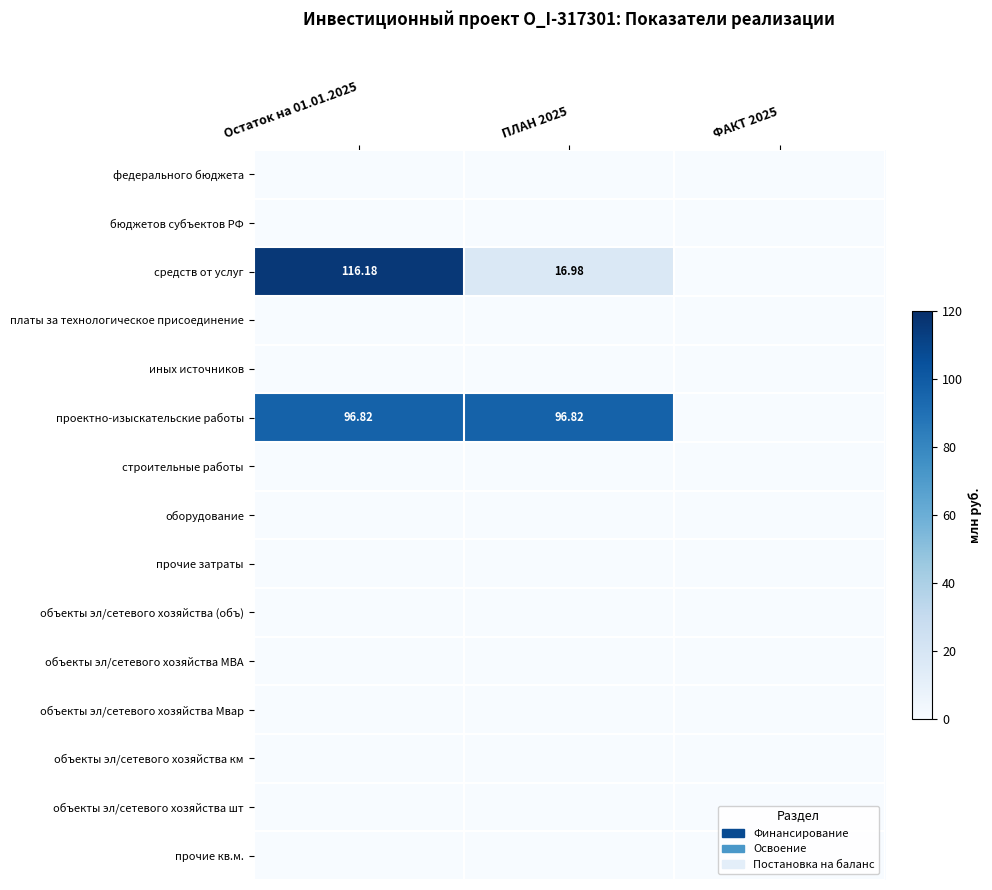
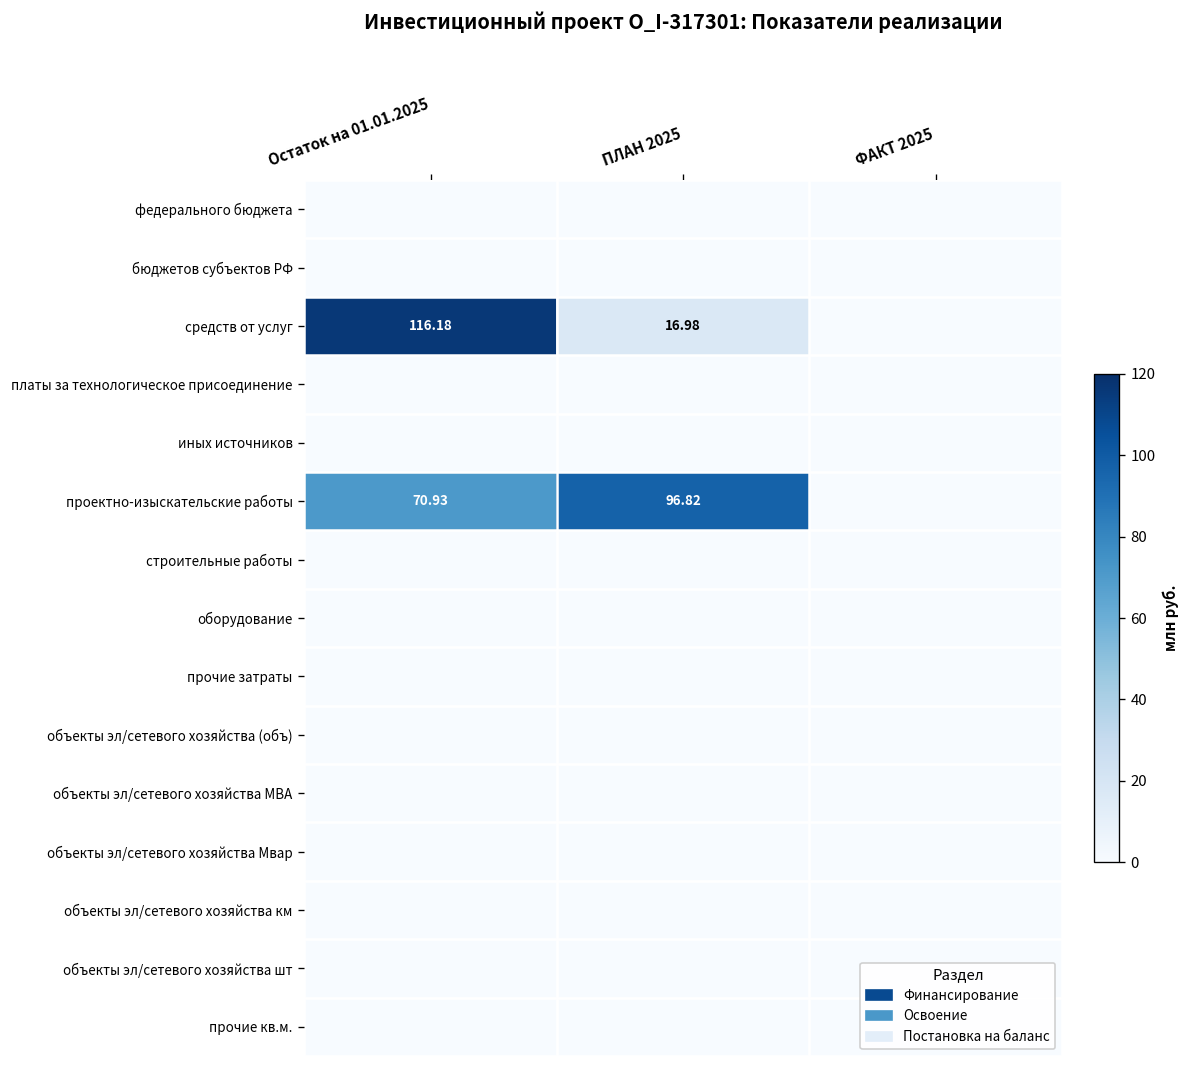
  {
    "средств от услуг": {
      "Остаток на 01.01.2025": 116.18,
      "ПЛАН 2025": 16.98
    },
    "проектно-изыскательские работы": {
-     "Остаток на 01.01.2025": 96.82,
+     "Остаток на 01.01.2025": 70.93,
      "ПЛАН 2025": 96.82
    }
  }
